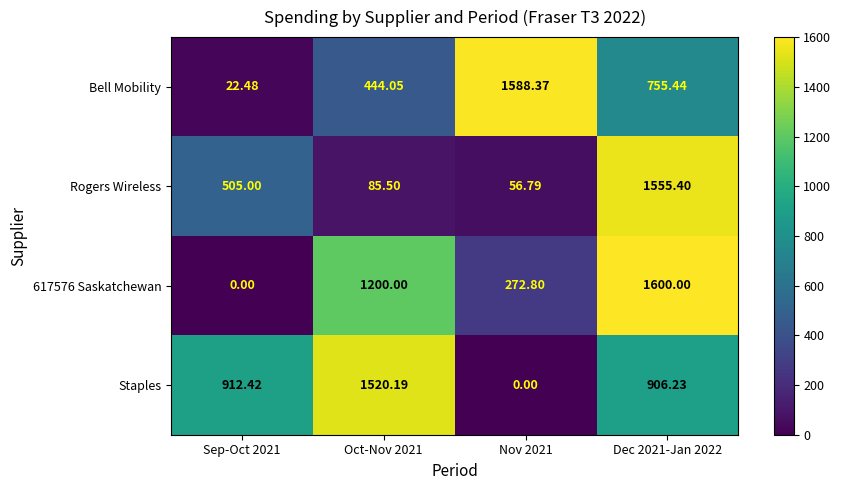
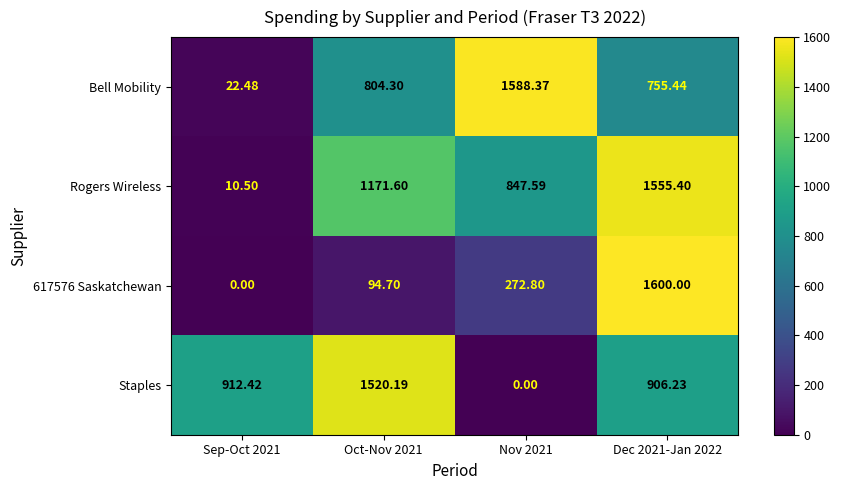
  {
    "Bell Mobility": {
      "Sep-Oct 2021": 22.48,
-     "Oct-Nov 2021": 444.05,
+     "Oct-Nov 2021": 804.30,
      "Nov 2021": 1588.37,
      "Dec 2021-Jan 2022": 755.44
    },
    "Rogers Wireless": {
-     "Sep-Oct 2021": 505.00,
-     "Oct-Nov 2021": 85.50,
-     "Nov 2021": 56.79,
+     "Sep-Oct 2021": 10.50,
+     "Oct-Nov 2021": 1171.60,
+     "Nov 2021": 847.59,
      "Dec 2021-Jan 2022": 1555.40
    },
    "617576 Saskatchewan": {
      "Sep-Oct 2021": 0.00,
-     "Oct-Nov 2021": 1200.00,
+     "Oct-Nov 2021": 94.70,
      "Nov 2021": 272.80,
      "Dec 2021-Jan 2022": 1600.00
    },
    "Staples": {
      "Sep-Oct 2021": 912.42,
      "Oct-Nov 2021": 1520.19,
      "Nov 2021": 0.00,
      "Dec 2021-Jan 2022": 906.23
    }
  }
